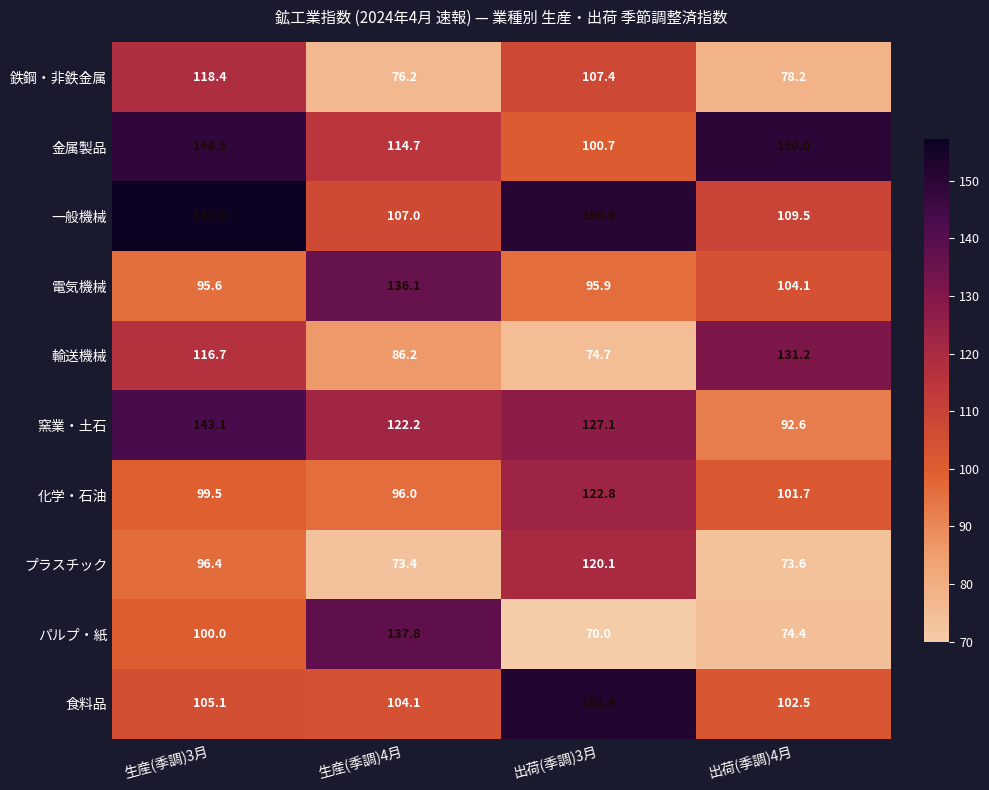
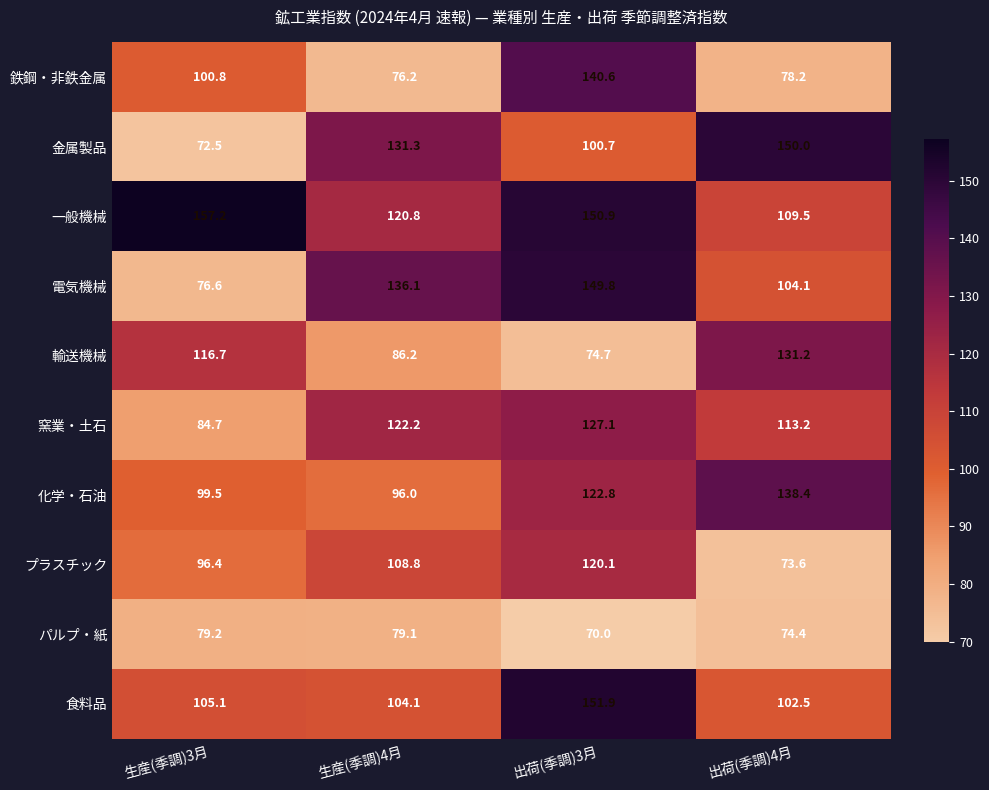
  {
    "鉄鋼・非鉄金属": {
-     "生産(季調)3月": 118.4,
+     "生産(季調)3月": 100.8,
      "生産(季調)4月": 76.2,
-     "出荷(季調)3月": 107.4,
+     "出荷(季調)3月": 140.6,
      "出荷(季調)4月": 78.2
    },
    "金属製品": {
-     "生産(季調)3月": 148.5,
-     "生産(季調)4月": 114.7,
+     "生産(季調)3月": 72.5,
+     "生産(季調)4月": 131.3,
      "出荷(季調)3月": 100.7,
      "出荷(季調)4月": 150.0
    },
    "一般機械": {
-     "生産(季調)4月": 107.0,
+     "生産(季調)4月": 120.8,
      "出荷(季調)3月": 150.9,
      "出荷(季調)4月": 109.5
    },
    "電気機械": {
-     "生産(季調)3月": 95.6,
+     "生産(季調)3月": 76.6,
      "生産(季調)4月": 136.1,
-     "出荷(季調)3月": 95.9,
+     "出荷(季調)3月": 149.8,
      "出荷(季調)4月": 104.1
    },
    "輸送機械": {
      "生産(季調)3月": 116.7,
      "生産(季調)4月": 86.2,
      "出荷(季調)3月": 74.7,
      "出荷(季調)4月": 131.2
    },
    "窯業・土石": {
-     "生産(季調)3月": 143.1,
+     "生産(季調)3月": 84.7,
      "生産(季調)4月": 122.2,
      "出荷(季調)3月": 127.1,
-     "出荷(季調)4月": 92.6
+     "出荷(季調)4月": 113.2
    },
    "化学・石油": {
      "生産(季調)3月": 99.5,
      "生産(季調)4月": 96.0,
      "出荷(季調)3月": 122.8,
-     "出荷(季調)4月": 101.7
+     "出荷(季調)4月": 138.4
    },
    "プラスチック": {
      "生産(季調)3月": 96.4,
-     "生産(季調)4月": 73.4,
+     "生産(季調)4月": 108.8,
      "出荷(季調)3月": 120.1,
      "出荷(季調)4月": 73.6
    },
    "パルプ・紙": {
-     "生産(季調)3月": 100.0,
-     "生産(季調)4月": 137.8,
+     "生産(季調)3月": 79.2,
+     "生産(季調)4月": 79.1,
      "出荷(季調)3月": 70.0,
      "出荷(季調)4月": 74.4
    },
    "食料品": {
      "生産(季調)3月": 105.1,
      "生産(季調)4月": 104.1,
      "出荷(季調)3月": 151.9,
      "出荷(季調)4月": 102.5
    }
  }
